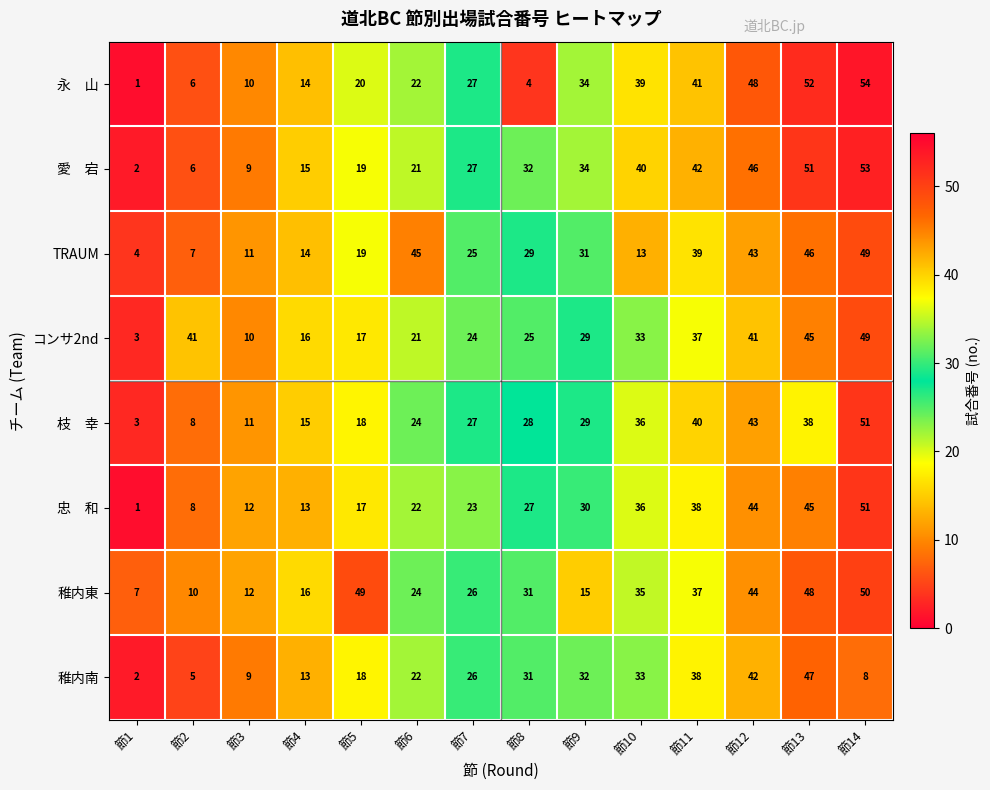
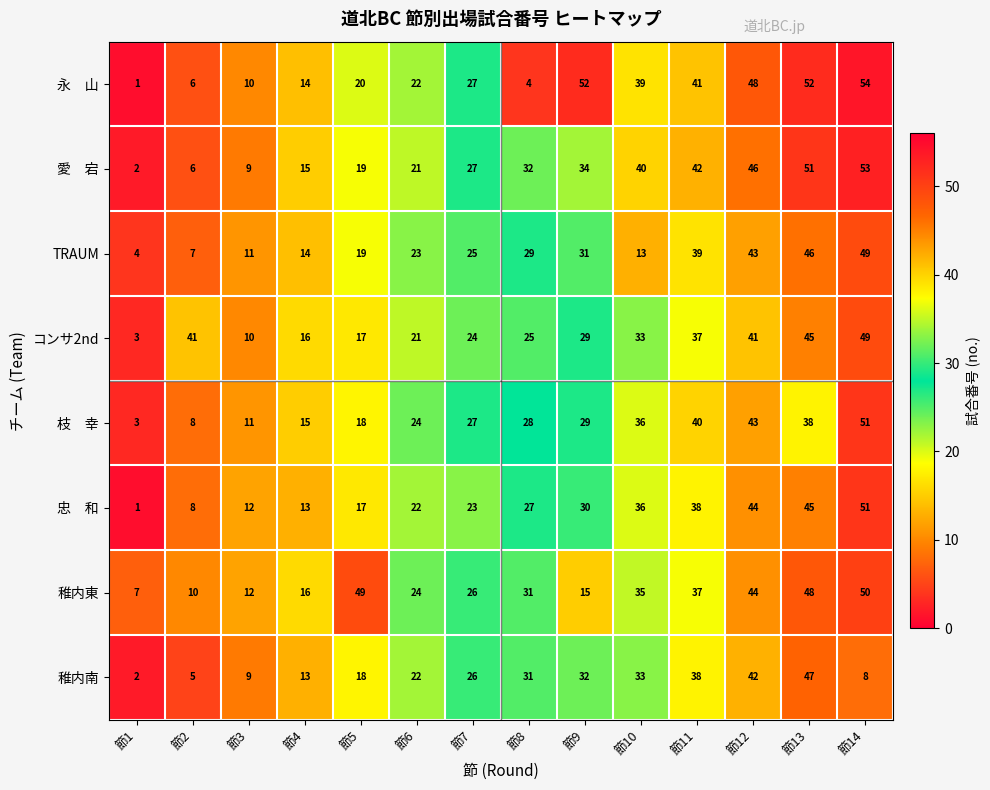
  {
    "永 山": {
      "節1": 1,
      "節2": 6,
      "節3": 10,
      "節4": 14,
      "節5": 20,
      "節6": 22,
      "節7": 27,
      "節8": 4,
-     "節9": 34,
+     "節9": 52,
      "節10": 39,
      "節11": 41,
      "節12": 48,
      "節13": 52,
      "節14": 54
    },
    "愛 宕": {
      "節1": 2,
      "節2": 6,
      "節3": 9,
      "節4": 15,
      "節5": 19,
      "節6": 21,
      "節7": 27,
      "節8": 32,
      "節9": 34,
      "節10": 40,
      "節11": 42,
      "節12": 46,
      "節13": 51,
      "節14": 53
    },
    "TRAUM": {
      "節1": 4,
      "節2": 7,
      "節3": 11,
      "節4": 14,
      "節5": 19,
-     "節6": 45,
+     "節6": 23,
      "節7": 25,
      "節8": 29,
      "節9": 31,
      "節10": 13,
      "節11": 39,
      "節12": 43,
      "節13": 46,
      "節14": 49
    },
    "コンサ2nd": {
      "節1": 3,
      "節2": 41,
      "節3": 10,
      "節4": 16,
      "節5": 17,
      "節6": 21,
      "節7": 24,
      "節8": 25,
      "節9": 29,
      "節10": 33,
      "節11": 37,
      "節12": 41,
      "節13": 45,
      "節14": 49
    },
    "枝 幸": {
      "節1": 3,
      "節2": 8,
      "節3": 11,
      "節4": 15,
      "節5": 18,
      "節6": 24,
      "節7": 27,
      "節8": 28,
      "節9": 29,
      "節10": 36,
      "節11": 40,
      "節12": 43,
      "節13": 38,
      "節14": 51
    },
    "忠 和": {
      "節1": 1,
      "節2": 8,
      "節3": 12,
      "節4": 13,
      "節5": 17,
      "節6": 22,
      "節7": 23,
      "節8": 27,
      "節9": 30,
      "節10": 36,
      "節11": 38,
      "節12": 44,
      "節13": 45,
      "節14": 51
    },
    "稚内東": {
      "節1": 7,
      "節2": 10,
      "節3": 12,
      "節4": 16,
      "節5": 49,
      "節6": 24,
      "節7": 26,
      "節8": 31,
      "節9": 15,
      "節10": 35,
      "節11": 37,
      "節12": 44,
      "節13": 48,
      "節14": 50
    },
    "稚内南": {
      "節1": 2,
      "節2": 5,
      "節3": 9,
      "節4": 13,
      "節5": 18,
      "節6": 22,
      "節7": 26,
      "節8": 31,
      "節9": 32,
      "節10": 33,
      "節11": 38,
      "節12": 42,
      "節13": 47,
      "節14": 8
    }
  }
